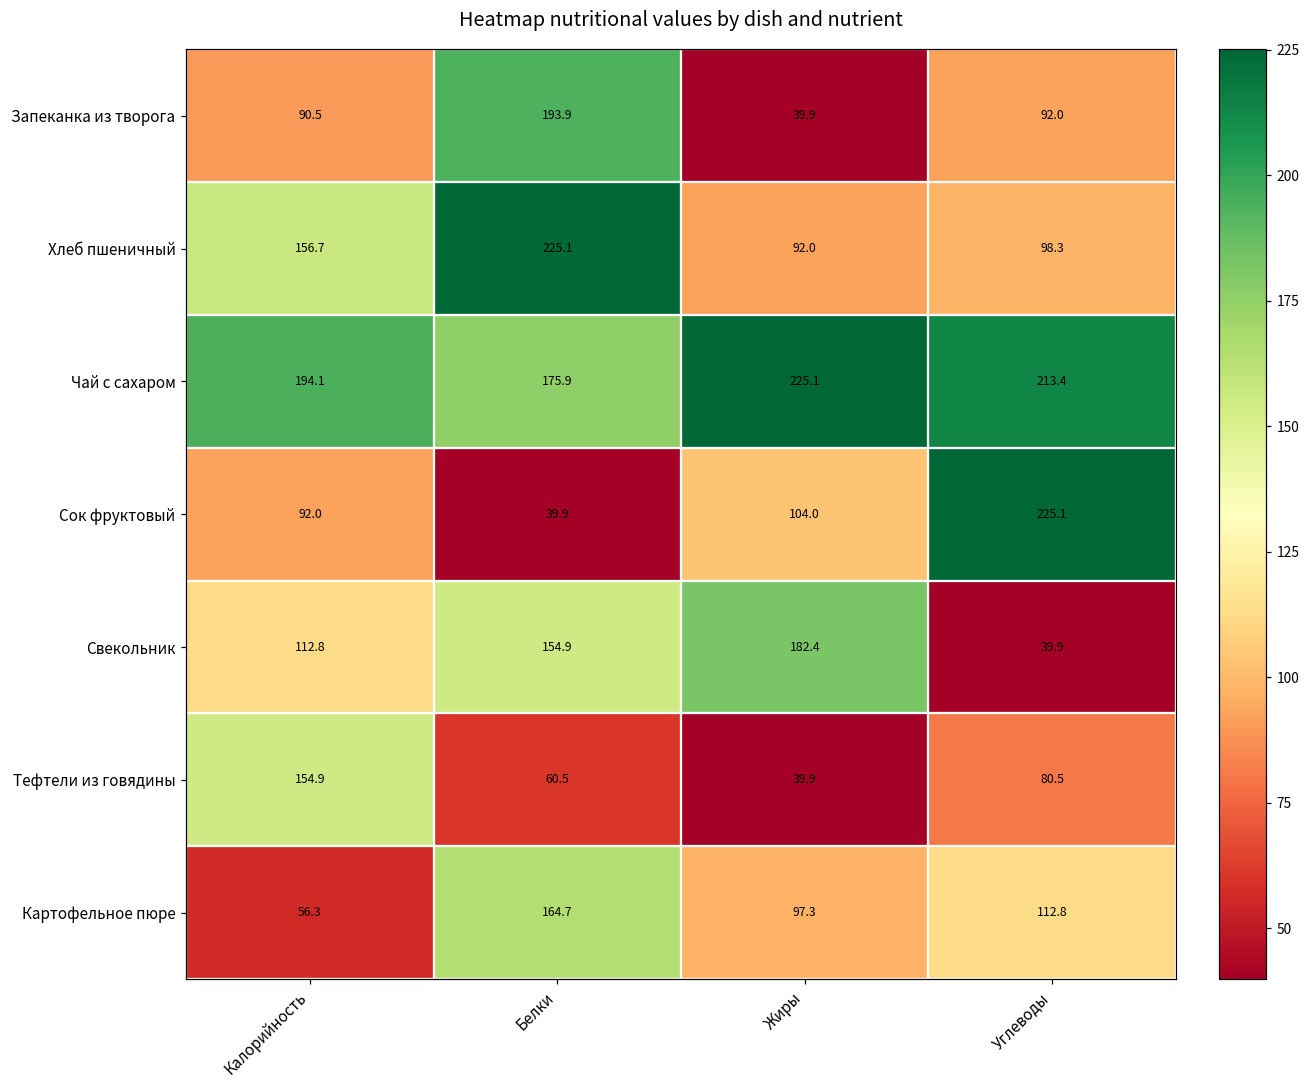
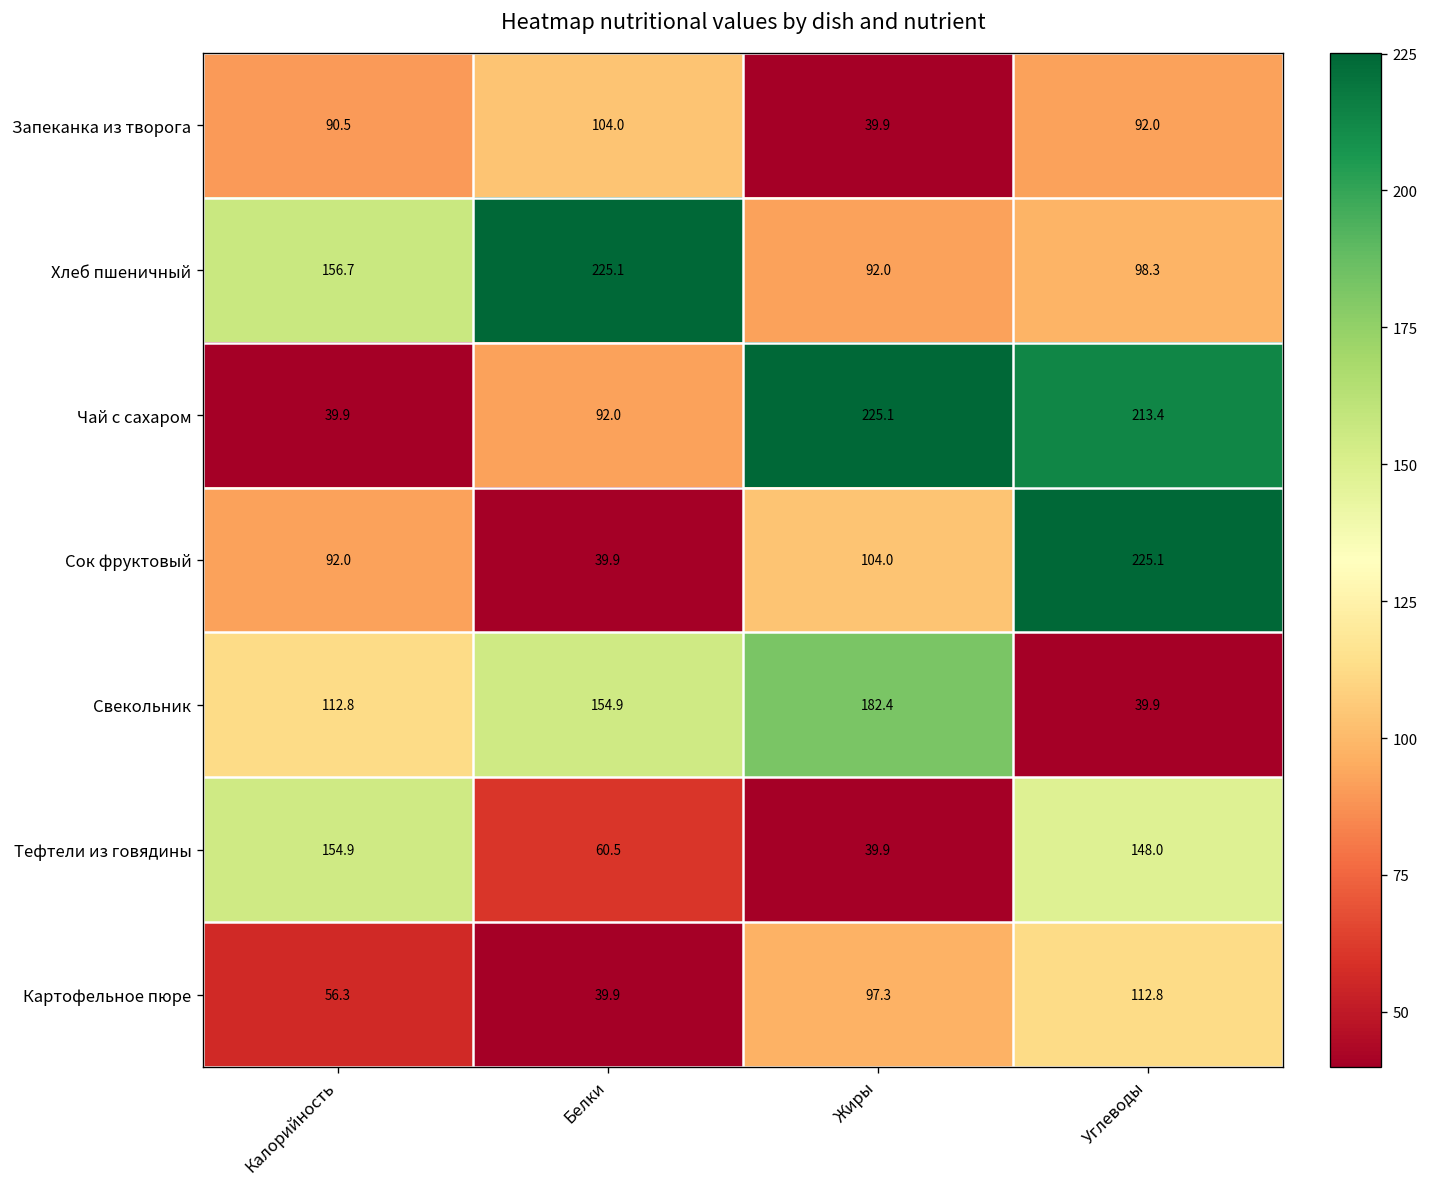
  {
    "Запеканка из творога": {
      "Калорийность": 90.5,
-     "Белки": 193.9,
+     "Белки": 104.0,
      "Жиры": 39.9,
      "Углеводы": 92.0
    },
    "Хлеб пшеничный": {
      "Калорийность": 156.7,
      "Белки": 225.1,
      "Жиры": 92.0,
      "Углеводы": 98.3
    },
    "Чай с сахаром": {
-     "Калорийность": 194.1,
-     "Белки": 175.9,
+     "Калорийность": 39.9,
+     "Белки": 92.0,
      "Жиры": 225.1,
      "Углеводы": 213.4
    },
    "Сок фруктовый": {
      "Калорийность": 92.0,
      "Белки": 39.9,
      "Жиры": 104.0,
      "Углеводы": 225.1
    },
    "Свекольник": {
      "Калорийность": 112.8,
      "Белки": 154.9,
      "Жиры": 182.4,
      "Углеводы": 39.9
    },
    "Тефтели из говядины": {
      "Калорийность": 154.9,
      "Белки": 60.5,
      "Жиры": 39.9,
-     "Углеводы": 80.5
+     "Углеводы": 148.0
    },
    "Картофельное пюре": {
      "Калорийность": 56.3,
-     "Белки": 164.7,
+     "Белки": 39.9,
      "Жиры": 97.3,
      "Углеводы": 112.8
    }
  }
